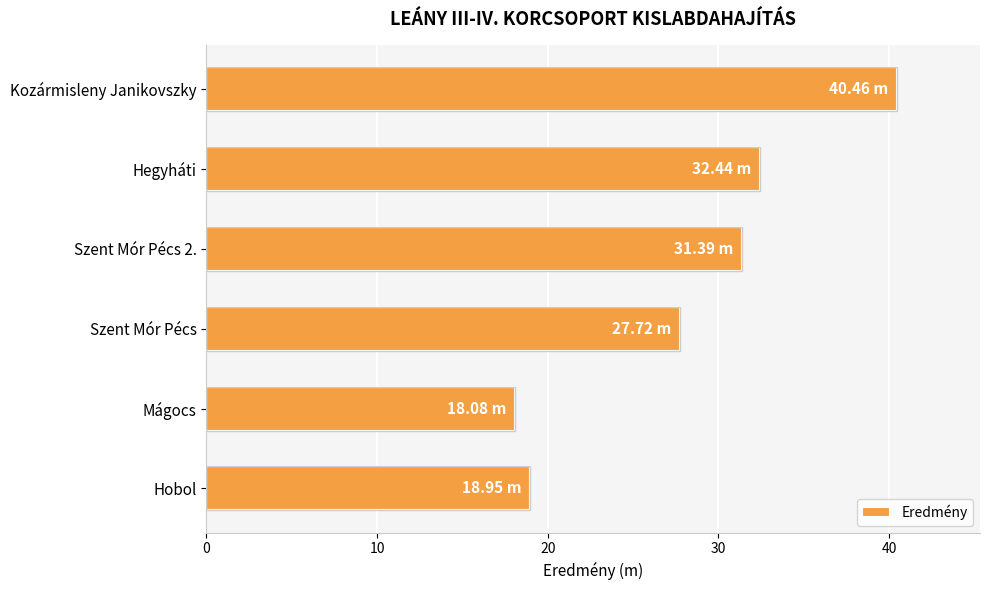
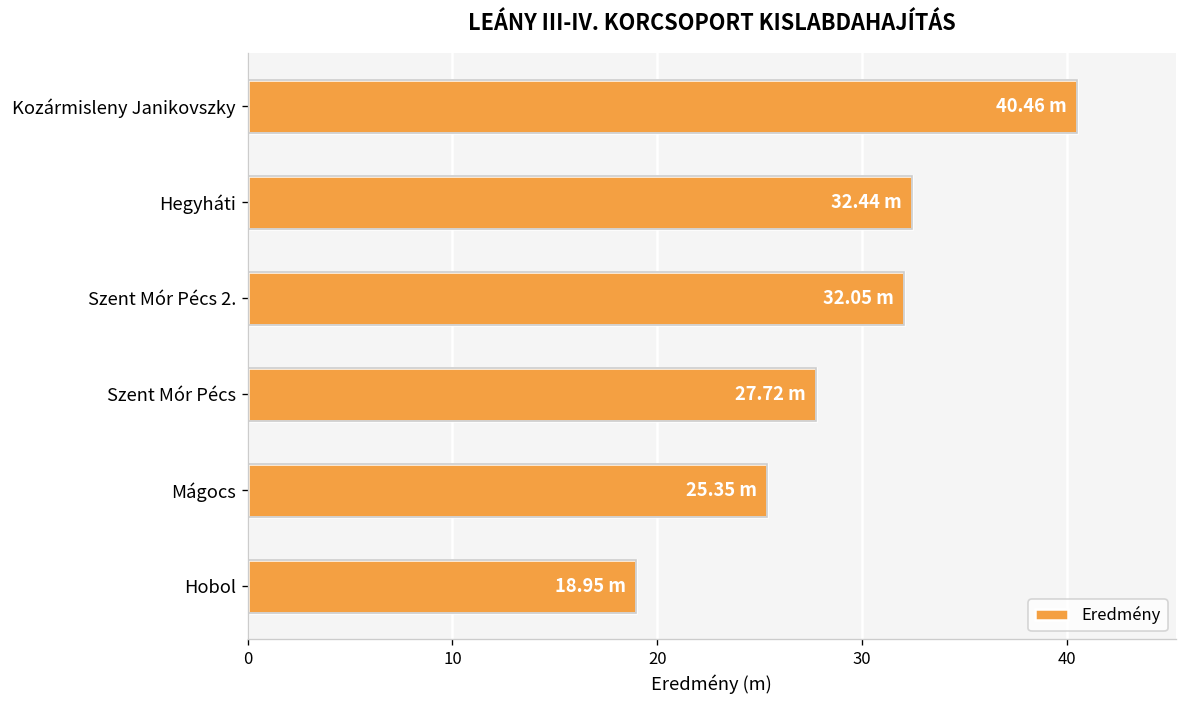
  {
    "Kozármisleny Janikovszky": 40.46,
    "Hegyháti": 32.44,
-   "Szent Mór Pécs 2.": 31.39,
+   "Szent Mór Pécs 2.": 32.05,
    "Szent Mór Pécs": 27.72,
-   "Mágocs": 18.08,
+   "Mágocs": 25.35,
    "Hobol": 18.95
  }
